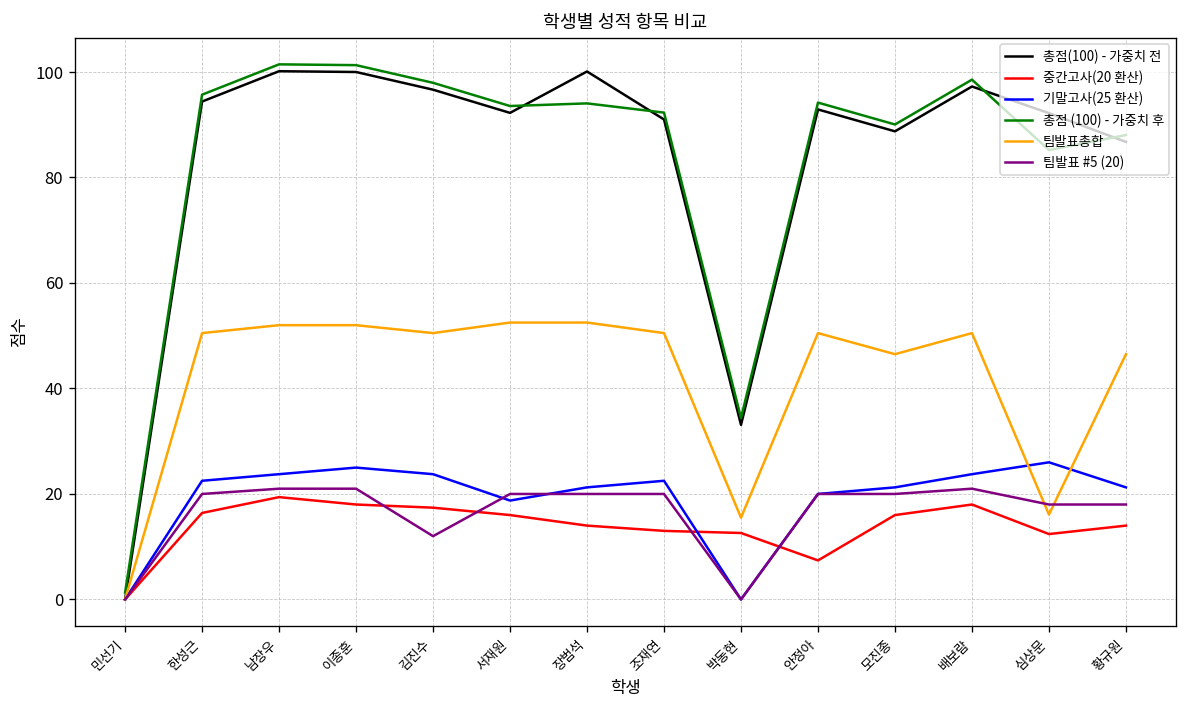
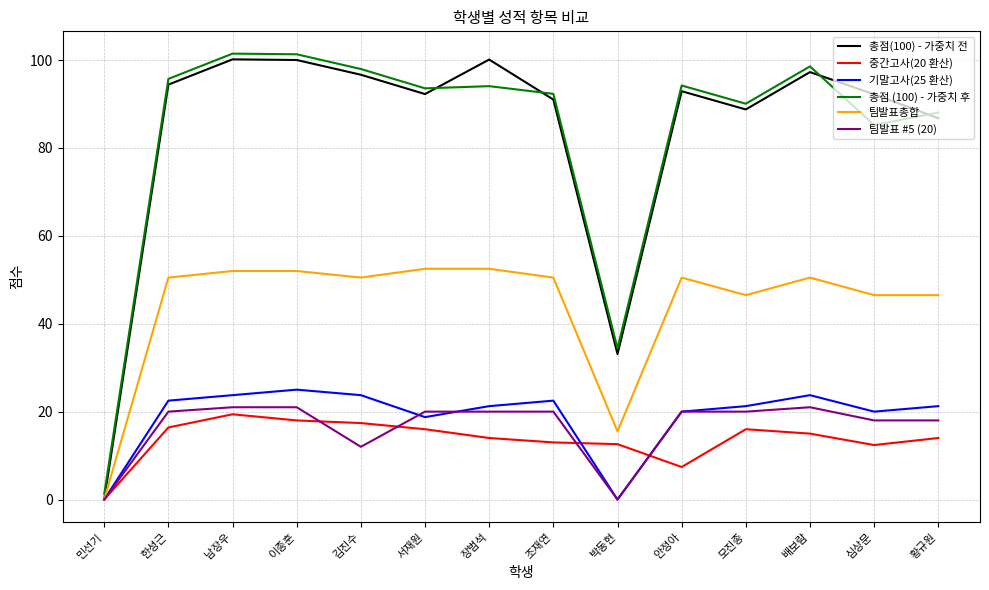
  {
    "총점(100) - 가중치 전": {
      "한성근": 94,
      "남장우": 100,
      "이종훈": 100,
      "김진수": 97,
      "서재원": 92,
      "장범석": 100,
      "조재연": 91,
      "박동현": 33,
      "안정아": 93,
      "모진종": 89,
      "배보람": 97
    },
    "중간고사(20 환산)": {
      "한성근": 16,
      "남장우": 19,
      "이종훈": 18,
      "김진수": 17,
      "서재원": 16,
      "장범석": 14,
      "조재연": 13,
      "박동현": 13,
      "안정아": 7,
      "모진종": 16,
-     "배보람": 18,
+     "배보람": 15,
      "심상문": 12,
      "황규원": 14
    },
    "기말고사(25 환산)": {
      "한성근": 23,
      "남장우": 24,
      "이종훈": 25,
      "김진수": 24,
      "서재원": 19,
      "장범석": 21,
      "조재연": 23,
      "모진종": 21,
      "배보람": 24,
-     "심상문": 26,
+     "심상문": 20,
      "황규원": 21
    },
    "총점 (100) - 가중치 후": {
      "민선기": 1,
      "한성근": 96,
      "남장우": 101,
      "이종훈": 101,
      "김진수": 98,
      "서재원": 94,
      "장범석": 94,
      "조재연": 92,
      "박동현": 34,
      "안정아": 94,
      "모진종": 90,
      "배보람": 99
    },
    "팀발표총합": {
      "한성근": 51,
      "남장우": 52,
      "이종훈": 52,
      "김진수": 51,
      "서재원": 53,
      "장범석": 53,
      "조재연": 51,
      "박동현": 16,
      "안정아": 51,
      "모진종": 47,
      "배보람": 51,
-     "심상문": 16,
+     "심상문": 47,
      "황규원": 47
    },
    "팀발표 #5 (20)": {
      "한성근": 20,
      "남장우": 21,
      "이종훈": 21,
      "김진수": 12,
      "서재원": 20,
      "장범석": 20,
      "조재연": 20,
      "모진종": 20,
      "배보람": 21,
      "심상문": 18,
      "황규원": 18
    }
  }
